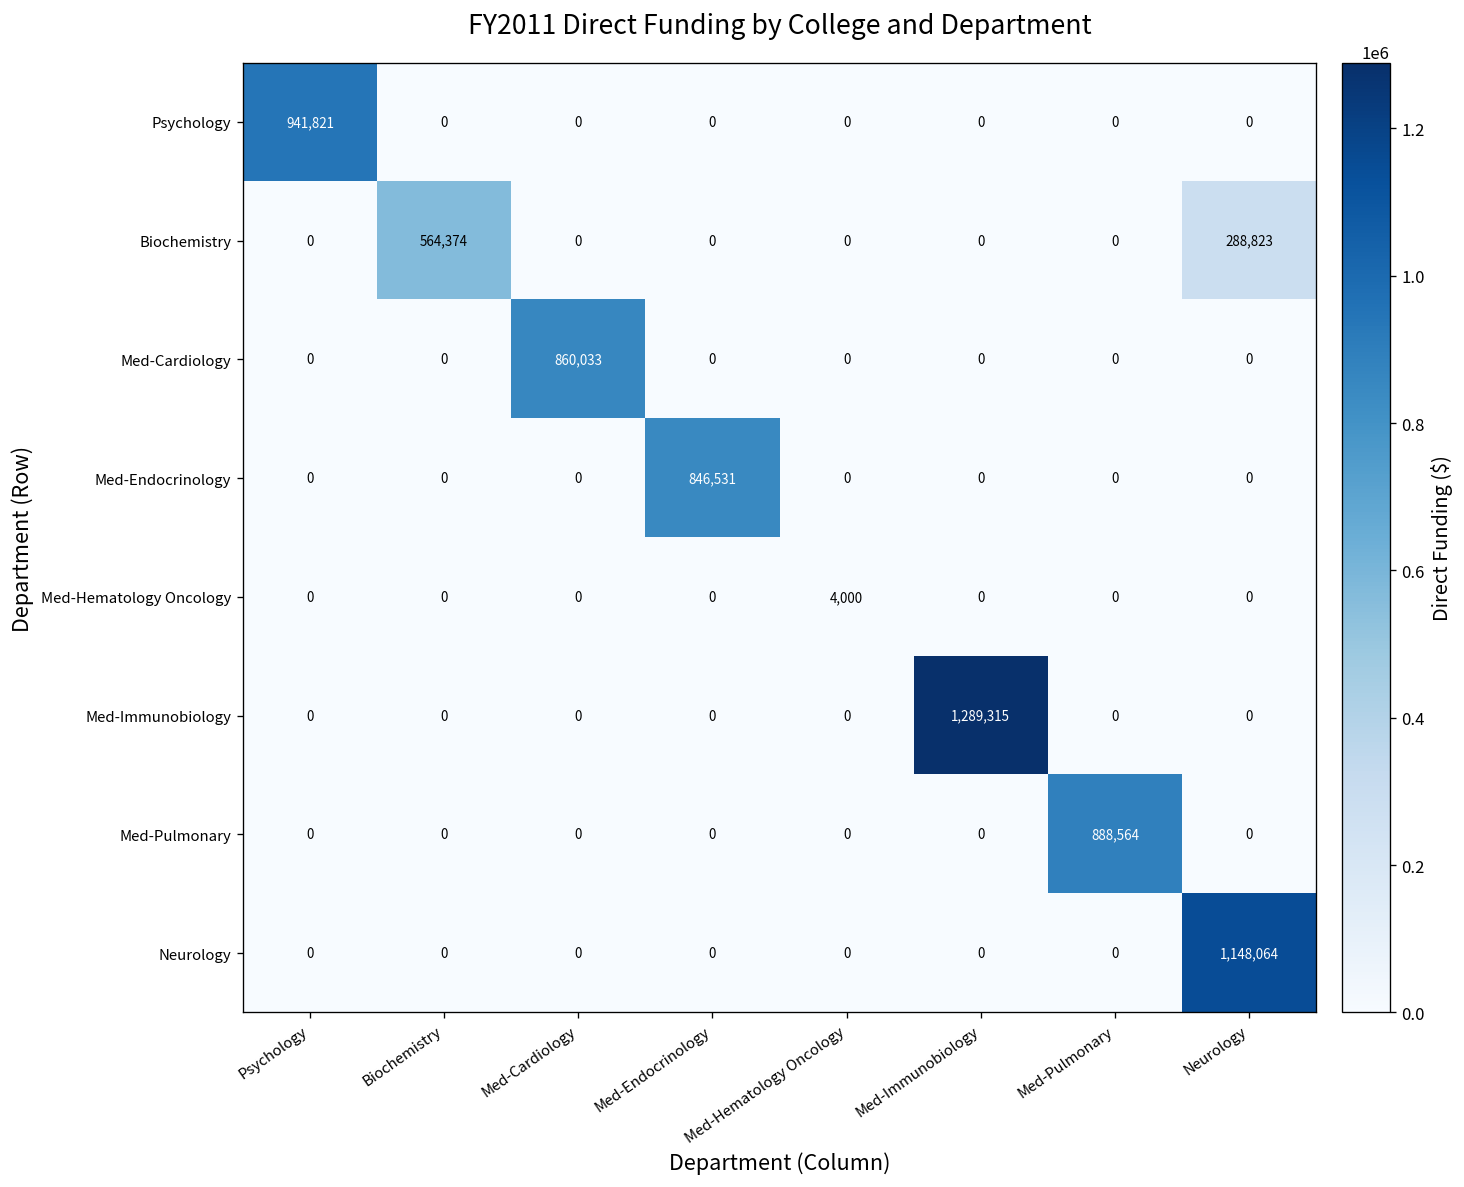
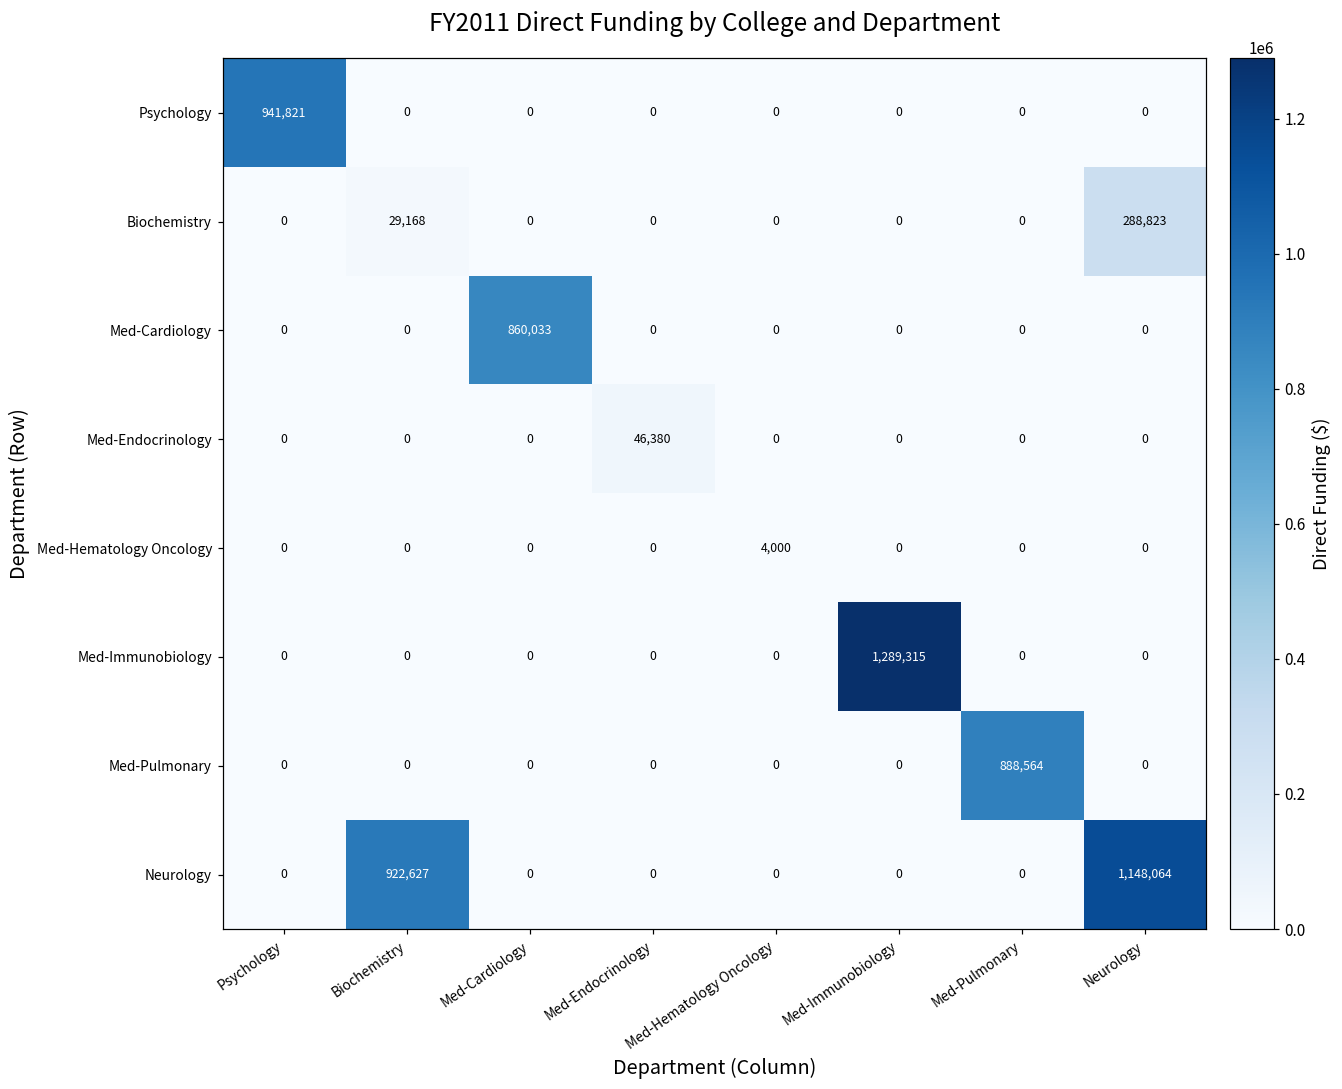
  {
    "Psychology": {
      "Psychology": "941,821",
      "Biochemistry": "0",
      "Med-Cardiology": "0",
      "Med-Endocrinology": "0",
      "Med-Hematology Oncology": "0",
      "Med-Immunobiology": "0",
      "Med-Pulmonary": "0",
      "Neurology": "0"
    },
    "Biochemistry": {
      "Psychology": "0",
-     "Biochemistry": "564,374",
+     "Biochemistry": "29,168",
      "Med-Cardiology": "0",
      "Med-Endocrinology": "0",
      "Med-Hematology Oncology": "0",
      "Med-Immunobiology": "0",
      "Med-Pulmonary": "0",
      "Neurology": "288,823"
    },
    "Med-Cardiology": {
      "Psychology": "0",
      "Biochemistry": "0",
      "Med-Cardiology": "860,033",
      "Med-Endocrinology": "0",
      "Med-Hematology Oncology": "0",
      "Med-Immunobiology": "0",
      "Med-Pulmonary": "0",
      "Neurology": "0"
    },
    "Med-Endocrinology": {
      "Psychology": "0",
      "Biochemistry": "0",
      "Med-Cardiology": "0",
-     "Med-Endocrinology": "846,531",
+     "Med-Endocrinology": "46,380",
      "Med-Hematology Oncology": "0",
      "Med-Immunobiology": "0",
      "Med-Pulmonary": "0",
      "Neurology": "0"
    },
    "Med-Hematology Oncology": {
      "Psychology": "0",
      "Biochemistry": "0",
      "Med-Cardiology": "0",
      "Med-Endocrinology": "0",
      "Med-Hematology Oncology": "4,000",
      "Med-Immunobiology": "0",
      "Med-Pulmonary": "0",
      "Neurology": "0"
    },
    "Med-Immunobiology": {
      "Psychology": "0",
      "Biochemistry": "0",
      "Med-Cardiology": "0",
      "Med-Endocrinology": "0",
      "Med-Hematology Oncology": "0",
      "Med-Immunobiology": "1,289,315",
      "Med-Pulmonary": "0",
      "Neurology": "0"
    },
    "Med-Pulmonary": {
      "Psychology": "0",
      "Biochemistry": "0",
      "Med-Cardiology": "0",
      "Med-Endocrinology": "0",
      "Med-Hematology Oncology": "0",
      "Med-Immunobiology": "0",
      "Med-Pulmonary": "888,564",
      "Neurology": "0"
    },
    "Neurology": {
      "Psychology": "0",
-     "Biochemistry": "0",
+     "Biochemistry": "922,627",
      "Med-Cardiology": "0",
      "Med-Endocrinology": "0",
      "Med-Hematology Oncology": "0",
      "Med-Immunobiology": "0",
      "Med-Pulmonary": "0",
      "Neurology": "1,148,064"
    }
  }
